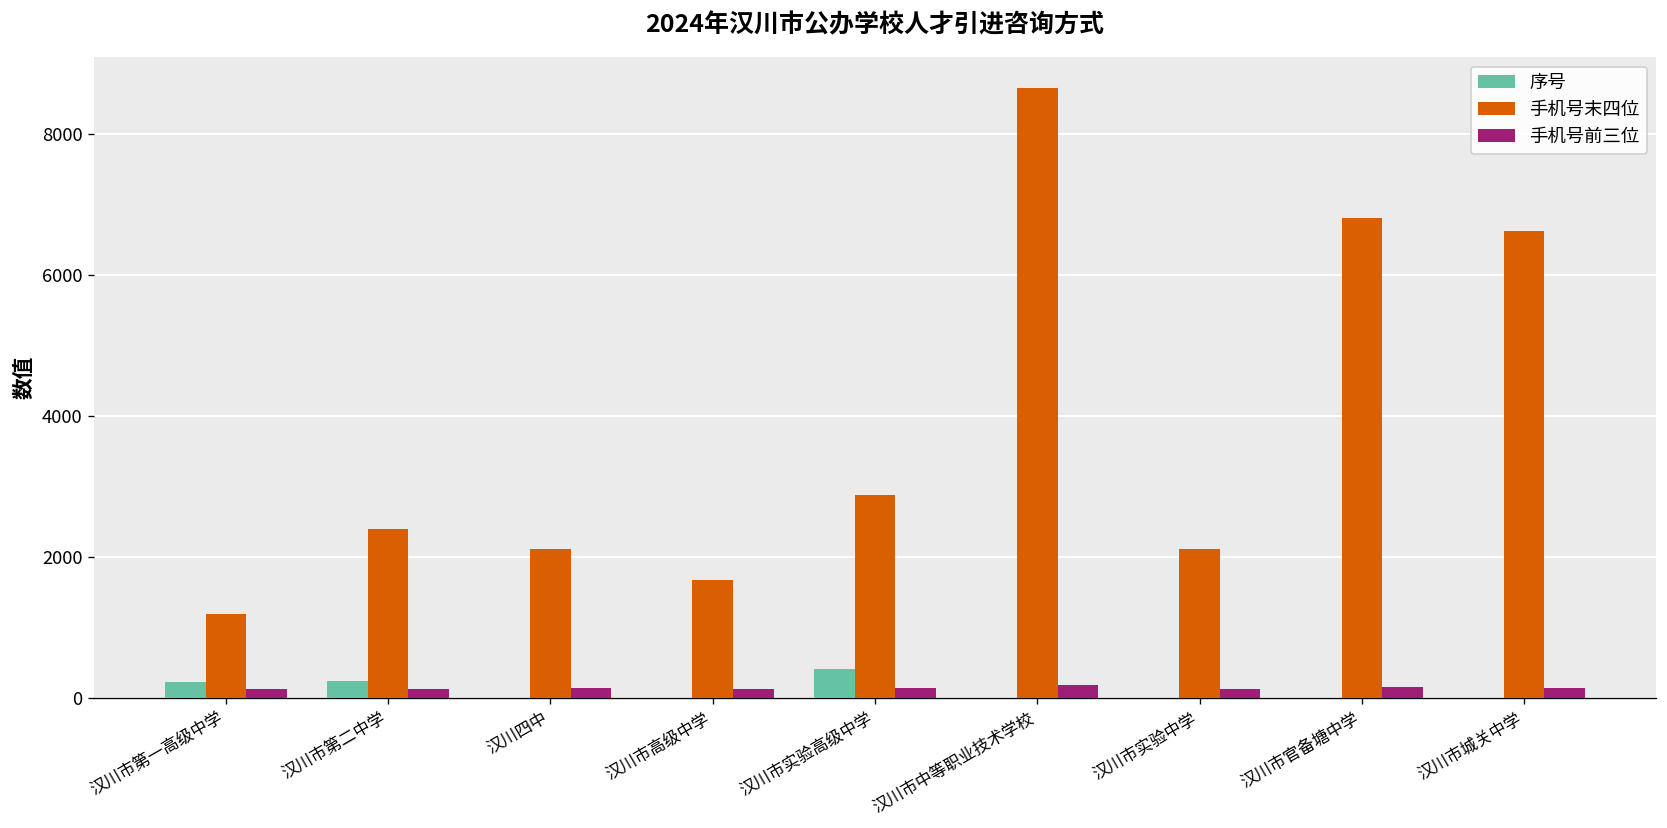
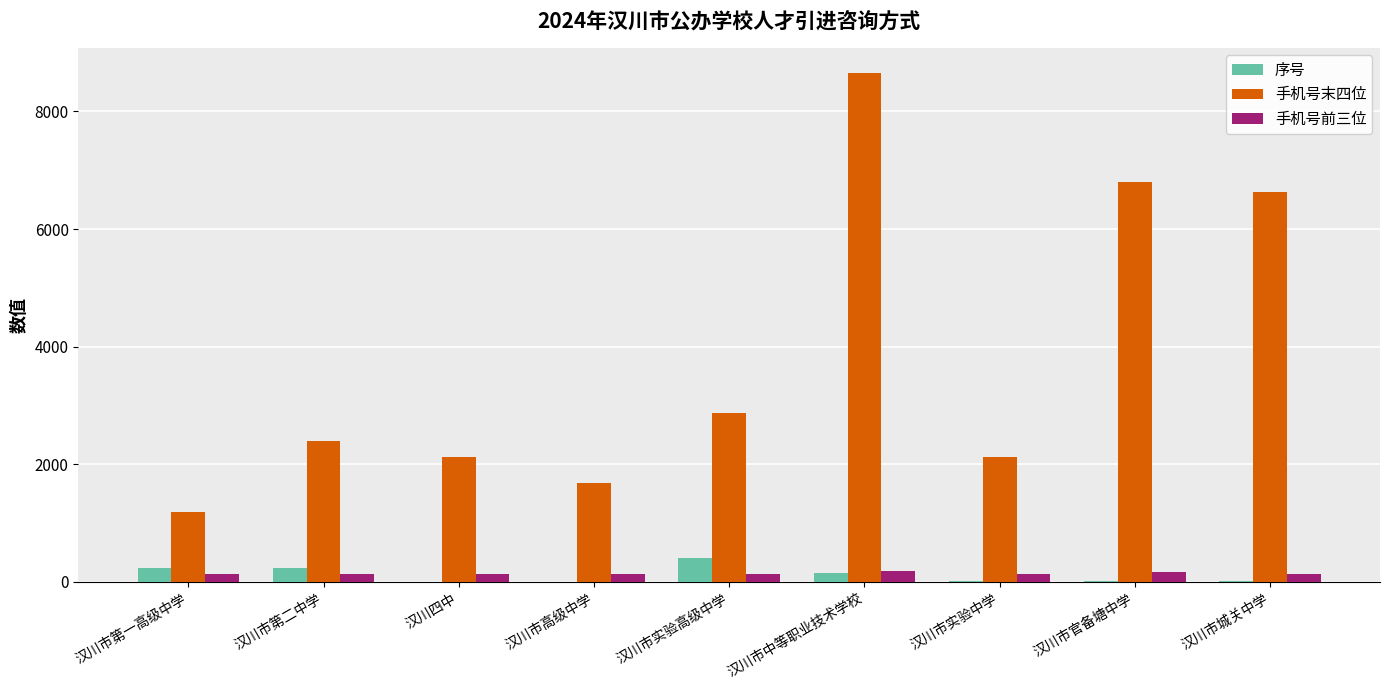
  {
    "序号": {
      "汉川市第一高级中学": 200,
      "汉川市第二中学": 200,
      "汉川市实验高级中学": 400,
-     "汉川市中等职业技术学校": 0
+     "汉川市中等职业技术学校": 100
    },
    "手机号末四位": {
      "汉川市第一高级中学": 1200,
      "汉川市第二中学": 2400,
      "汉川四中": 2100,
      "汉川市高级中学": 1700,
      "汉川市实验高级中学": 2900,
      "汉川市中等职业技术学校": 8700,
      "汉川市实验中学": 2100,
      "汉川市官备塘中学": 6800,
      "汉川市城关中学": 6600
    },
    "手机号前三位": {
      "汉川市第一高级中学": 100,
      "汉川市第二中学": 100,
      "汉川四中": 100,
      "汉川市高级中学": 100,
      "汉川市实验高级中学": 100,
      "汉川市中等职业技术学校": 200,
      "汉川市实验中学": 100,
      "汉川市官备塘中学": 200,
      "汉川市城关中学": 100
    }
  }
